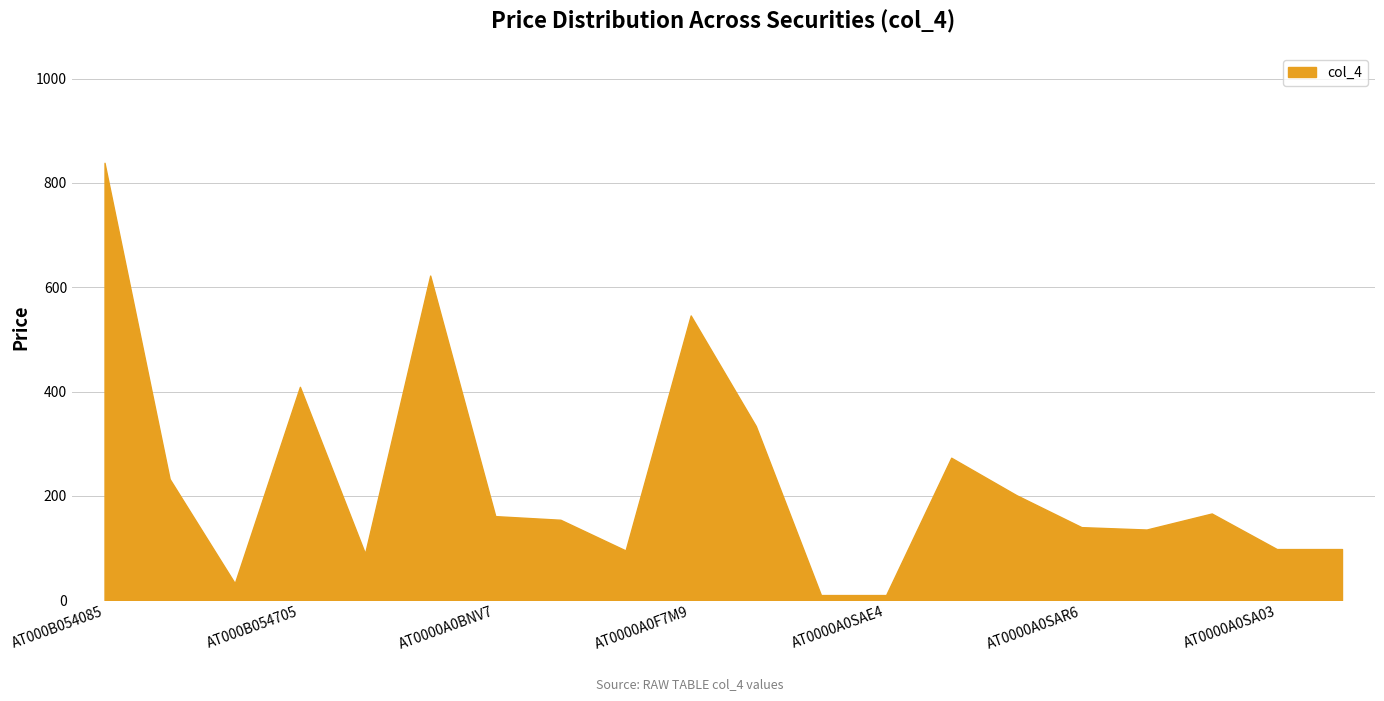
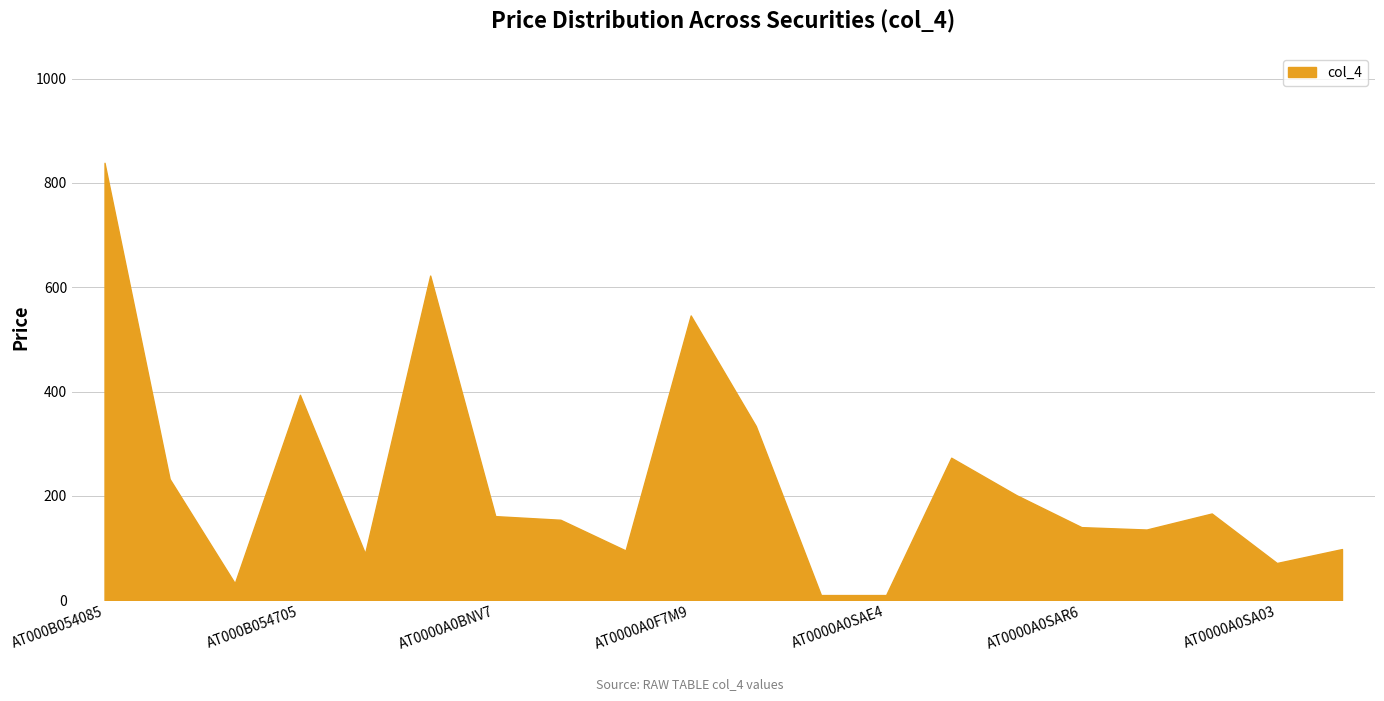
  {
    "AT000B054085": 840,
-   "AT000B054705": 410,
+   "AT000B054705": 390,
    "AT0000A0BNV7": 160,
    "AT0000A0F7M9": 550,
    "AT0000A0SAE4": 10,
    "AT0000A0SAR6": 140,
-   "AT0000A0SA03": 100
+   "AT0000A0SA03": 70
  }
